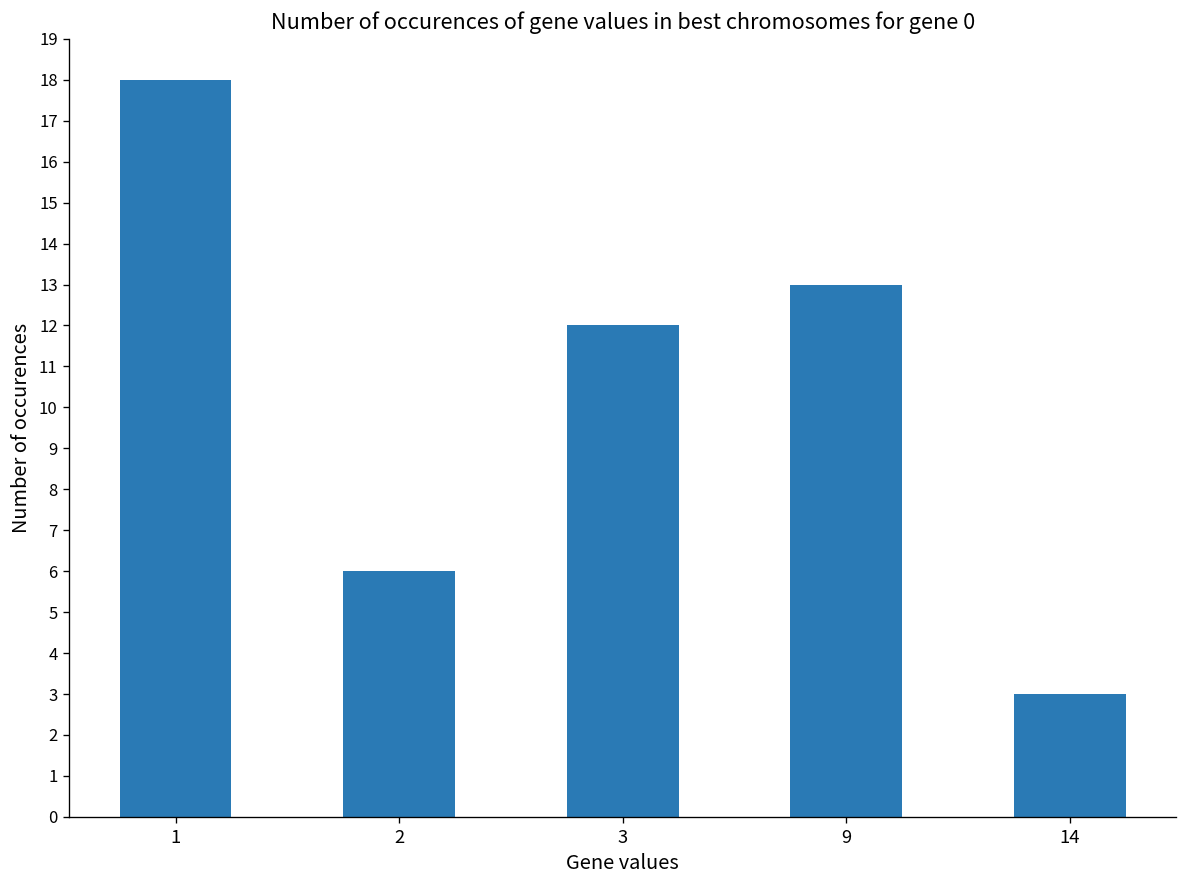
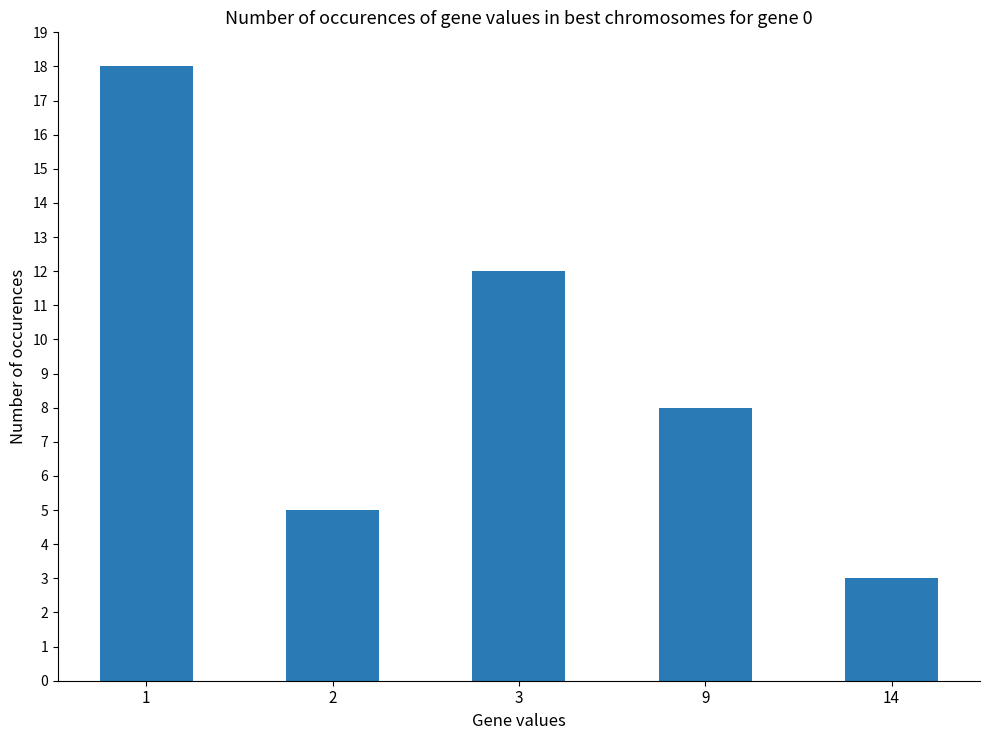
  {
    "1": 18,
-   "2": 6,
+   "2": 5,
    "3": 12,
-   "9": 13,
+   "9": 8,
    "14": 3
  }
